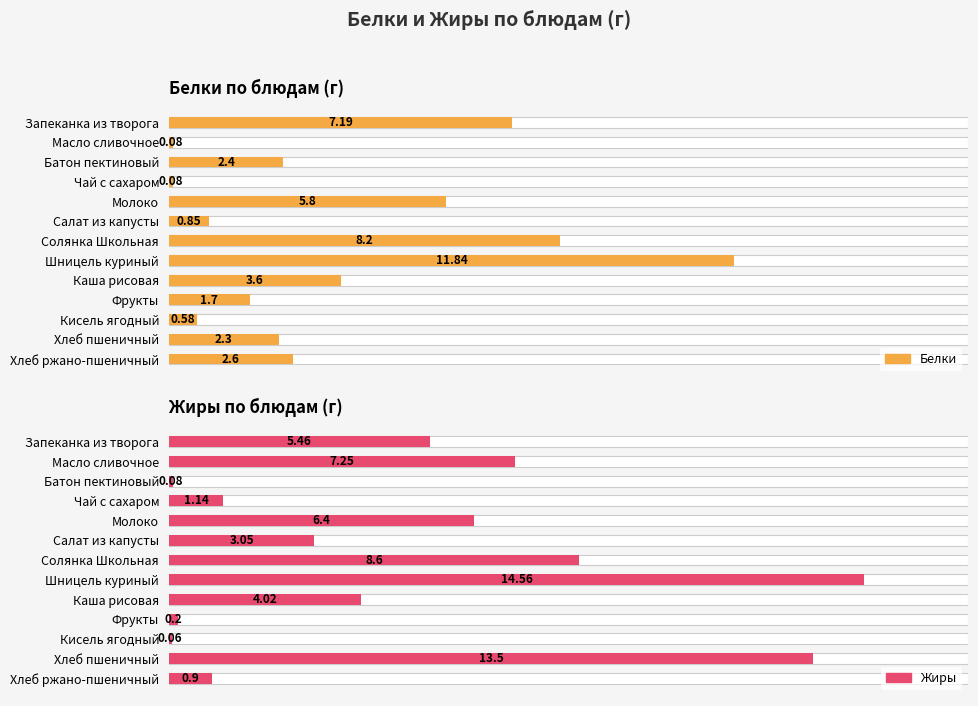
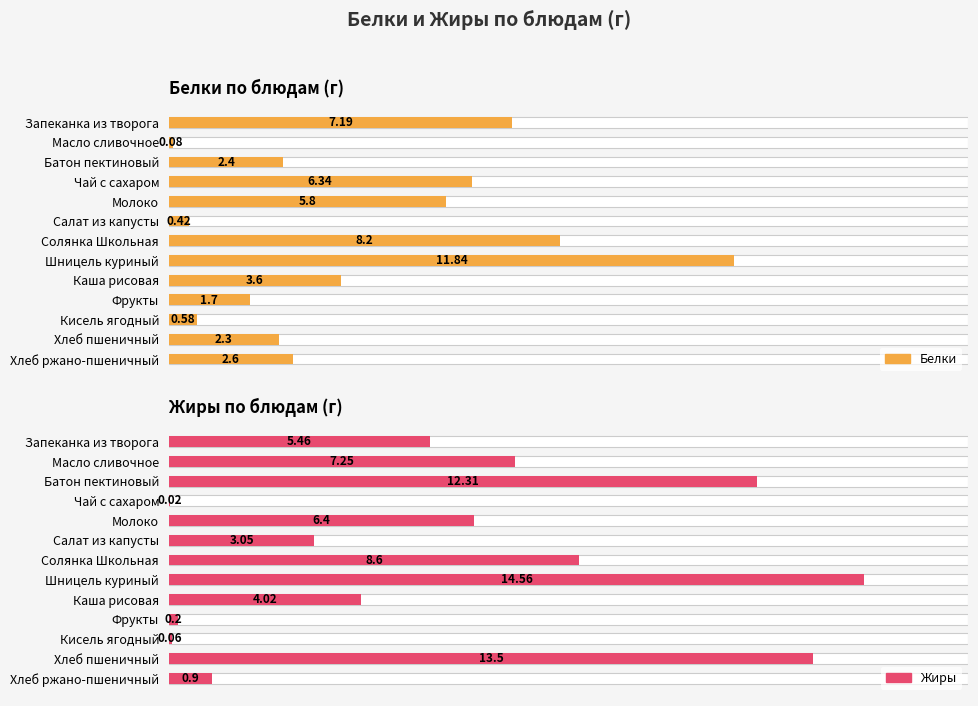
  {
    "Белки по блюдам (г)": {
      "Белки": {
-       "Чай с сахаром": 0.08,
-       "Салат из капусты": 0.85
+       "Чай с сахаром": 6.34,
+       "Салат из капусты": 0.42
      }
    },
    "Жиры по блюдам (г)": {
      "Жиры": {
-       "Батон пектиновый": 0.08,
-       "Чай с сахаром": 1.14
+       "Батон пектиновый": 12.31,
+       "Чай с сахаром": 0.02
      }
    }
  }
